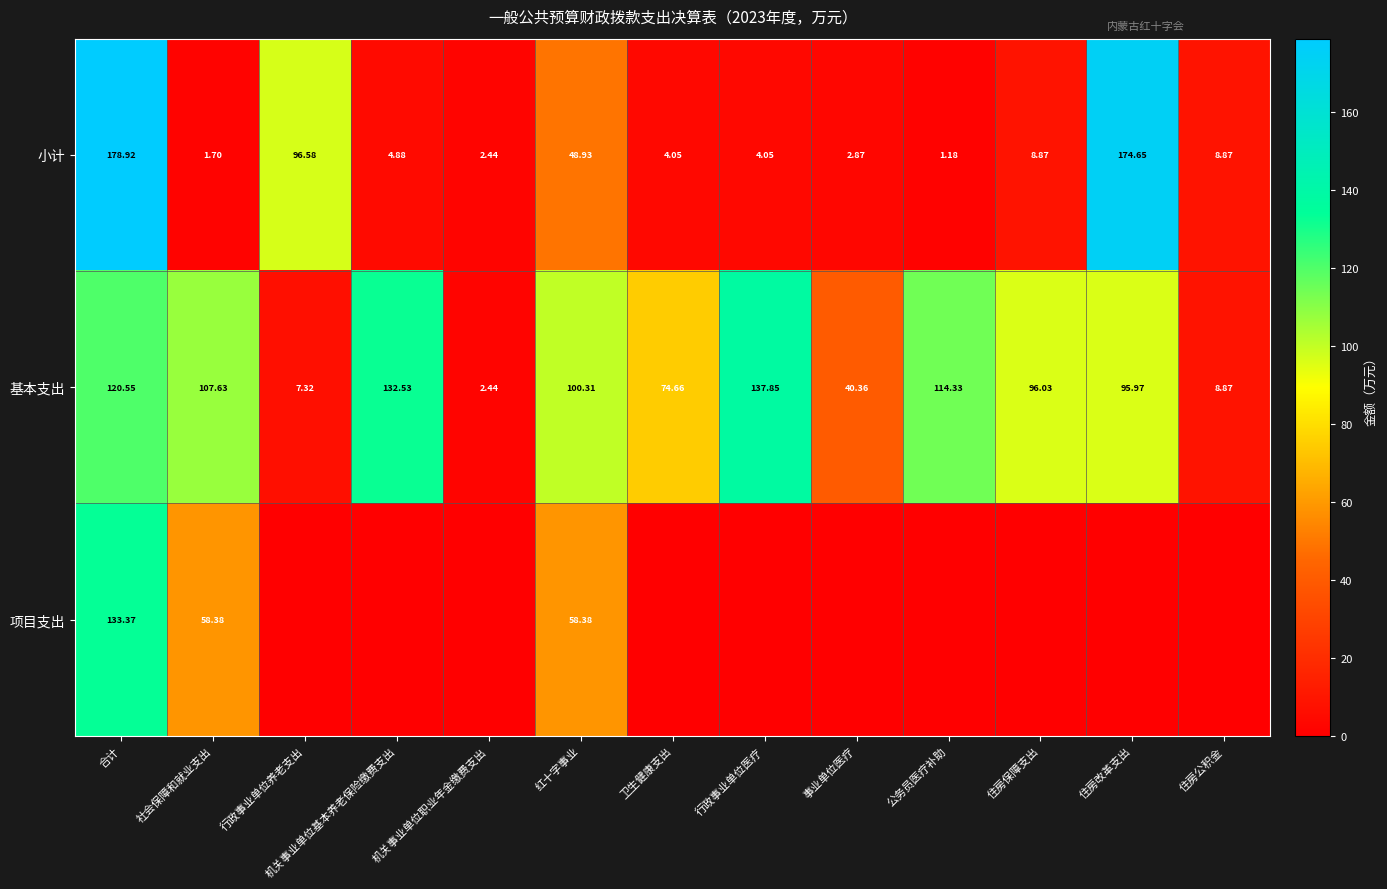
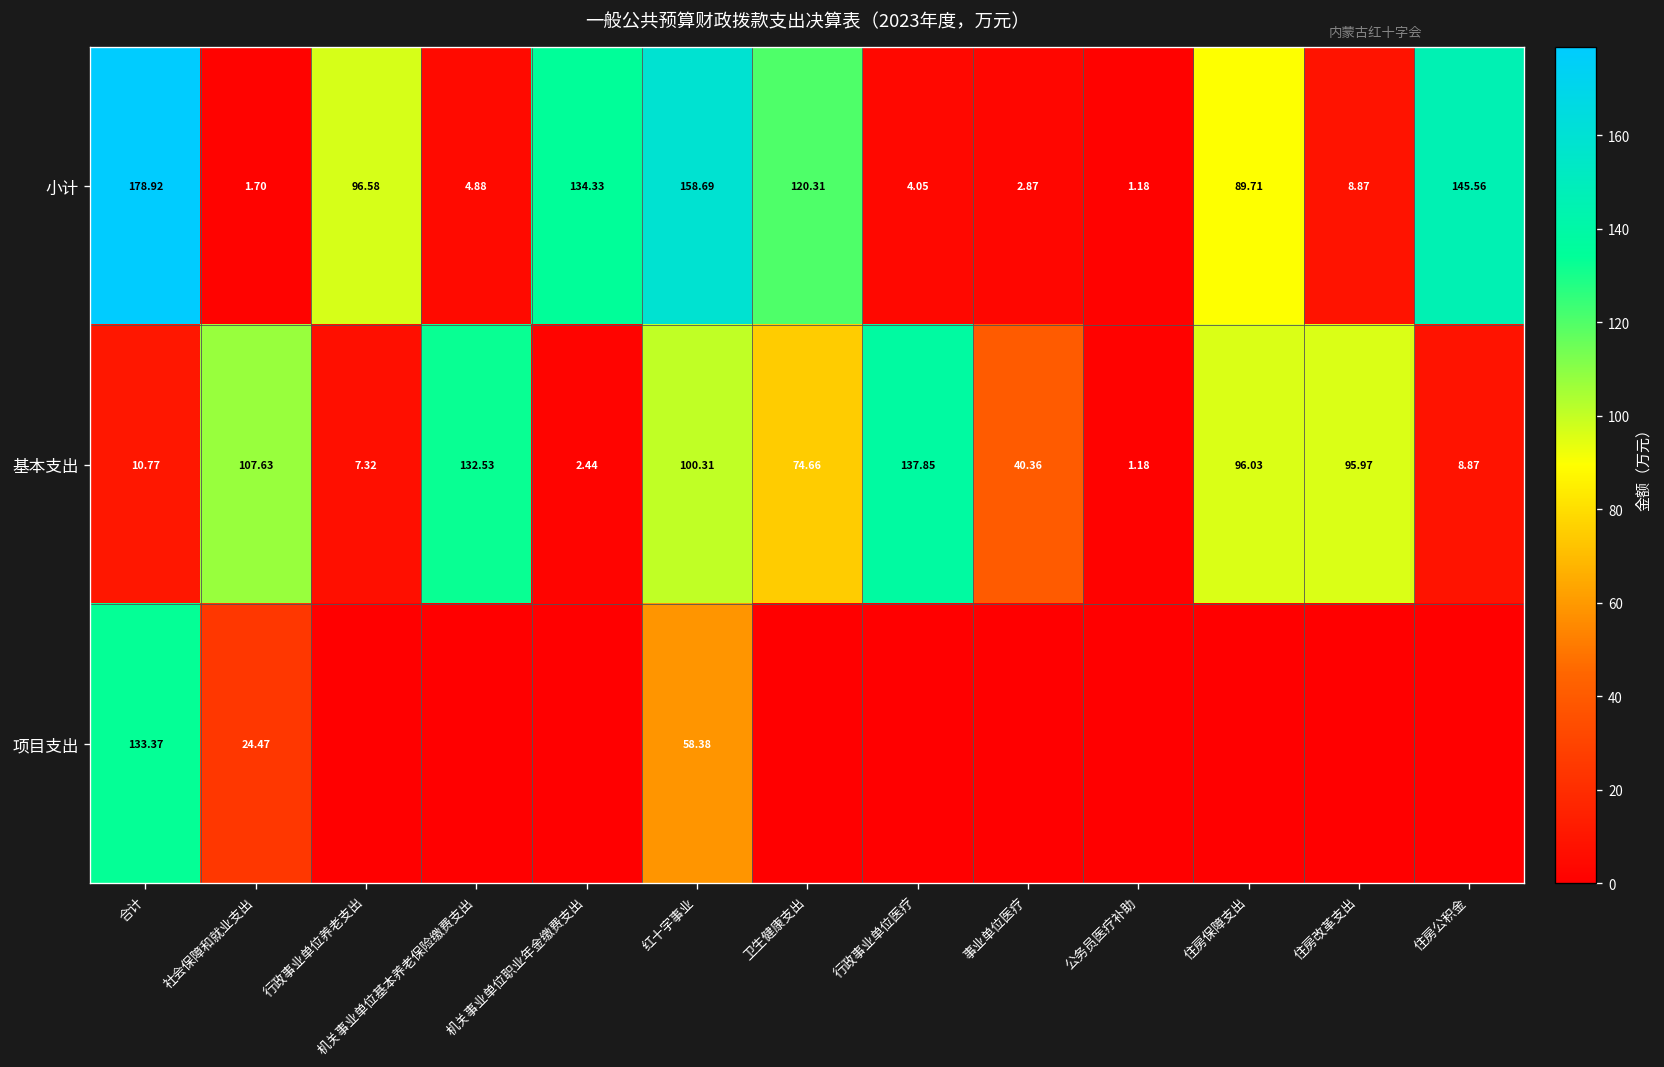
  {
    "小计": {
      "合计": 178.92,
      "社会保障和就业支出": 1.70,
      "行政事业单位养老支出": 96.58,
      "机关事业单位基本养老保险缴费支出": 4.88,
-     "机关事业单位职业年金缴费支出": 2.44,
-     "红十字事业": 48.93,
-     "卫生健康支出": 4.05,
+     "机关事业单位职业年金缴费支出": 134.33,
+     "红十字事业": 158.69,
+     "卫生健康支出": 120.31,
      "行政事业单位医疗": 4.05,
      "事业单位医疗": 2.87,
      "公务员医疗补助": 1.18,
-     "住房保障支出": 8.87,
-     "住房改革支出": 174.65,
-     "住房公积金": 8.87
+     "住房保障支出": 89.71,
+     "住房改革支出": 8.87,
+     "住房公积金": 145.56
    },
    "基本支出": {
-     "合计": 120.55,
+     "合计": 10.77,
      "社会保障和就业支出": 107.63,
      "行政事业单位养老支出": 7.32,
      "机关事业单位基本养老保险缴费支出": 132.53,
      "机关事业单位职业年金缴费支出": 2.44,
      "红十字事业": 100.31,
      "卫生健康支出": 74.66,
      "行政事业单位医疗": 137.85,
      "事业单位医疗": 40.36,
-     "公务员医疗补助": 114.33,
+     "公务员医疗补助": 1.18,
      "住房保障支出": 96.03,
      "住房改革支出": 95.97,
      "住房公积金": 8.87
    },
    "项目支出": {
      "合计": 133.37,
-     "社会保障和就业支出": 58.38,
+     "社会保障和就业支出": 24.47,
      "红十字事业": 58.38
    }
  }
